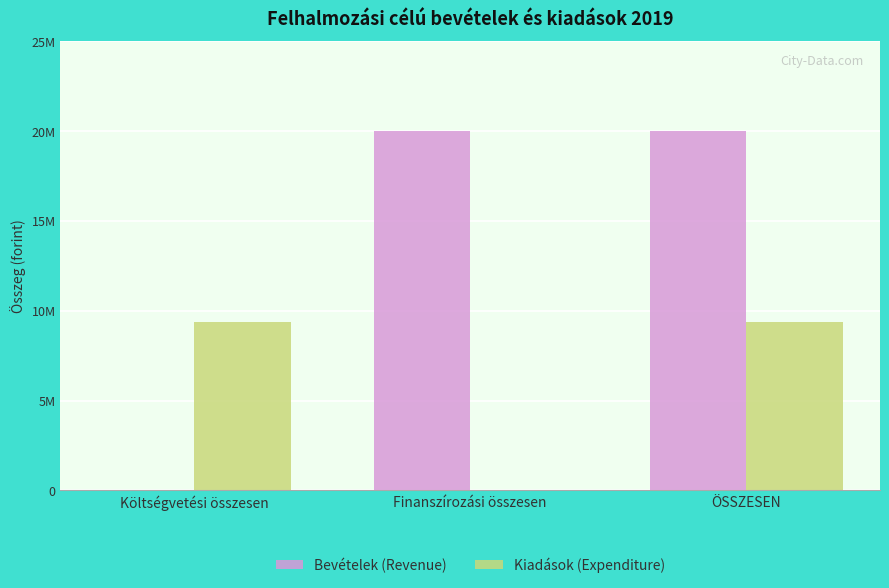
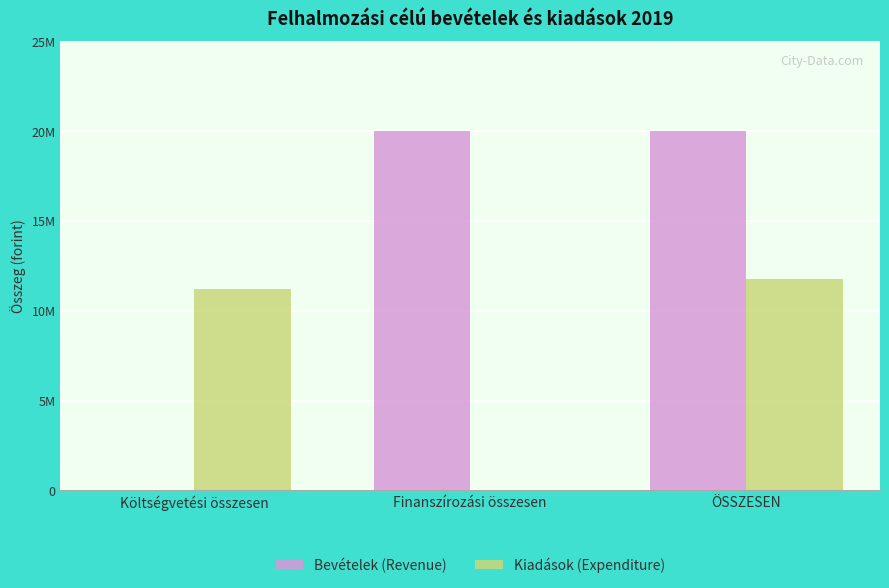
  {
    "Bevételek (Revenue)": {
      "Költségvetési összesen": 0,
      "Finanszírozási összesen": 20000000,
      "ÖSSZESEN": 20000000
    },
    "Kiadások (Expenditure)": {
-     "Költségvetési összesen": 9400000,
+     "Költségvetési összesen": 11200000,
      "Finanszírozási összesen": 0,
-     "ÖSSZESEN": 9400000
+     "ÖSSZESEN": 11800000
    }
  }
